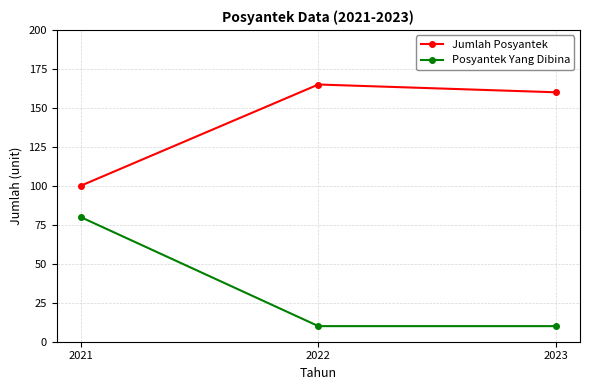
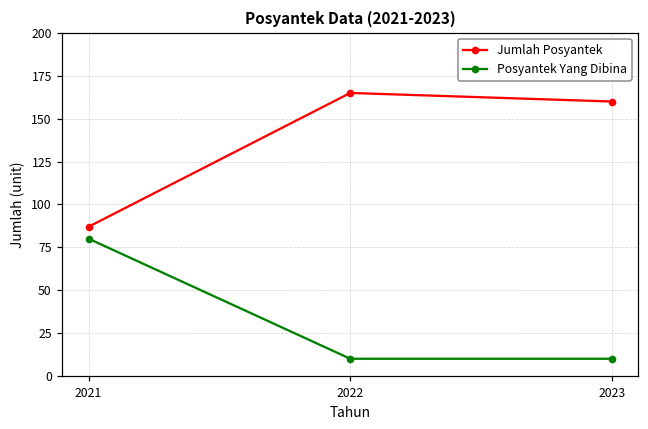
  {
    "Jumlah Posyantek": {
-     "2021": 100,
+     "2021": 87,
      "2022": 165,
      "2023": 160
    },
    "Posyantek Yang Dibina": {
      "2021": 80,
      "2022": 10,
      "2023": 10
    }
  }
